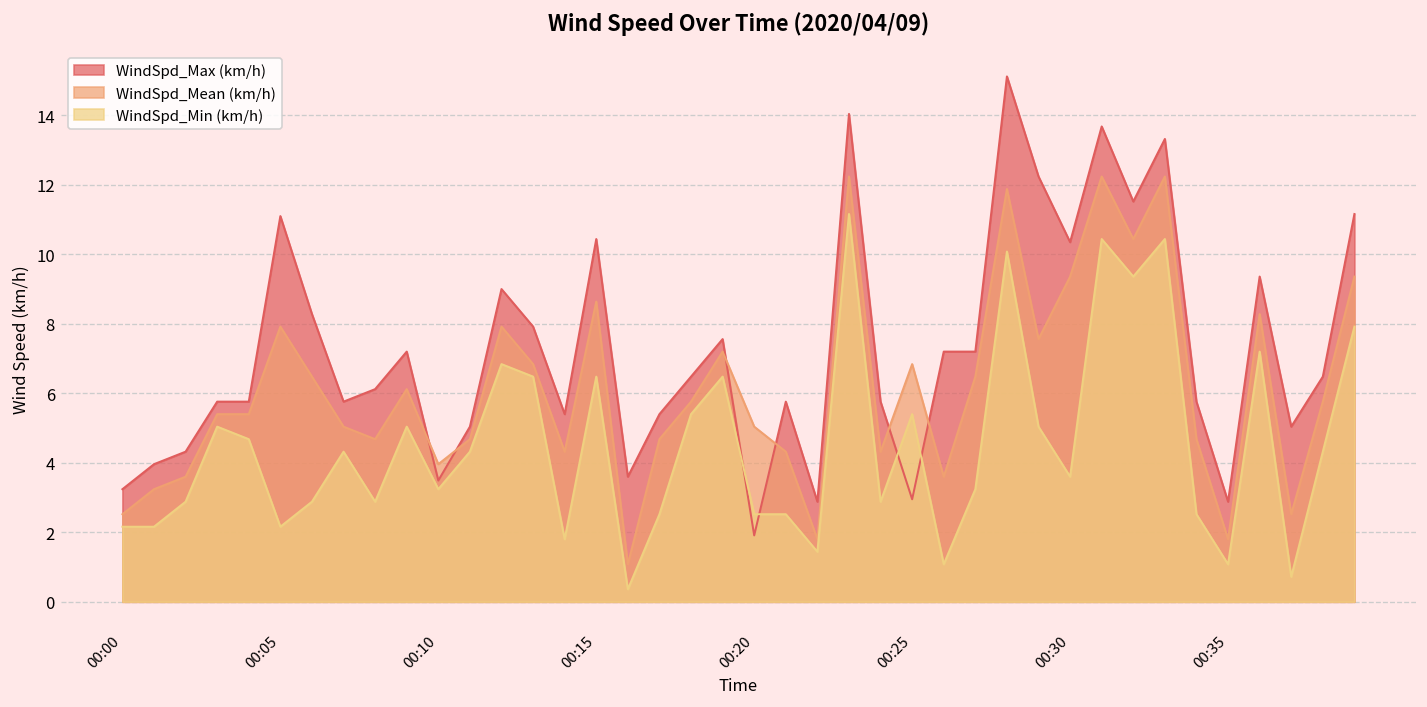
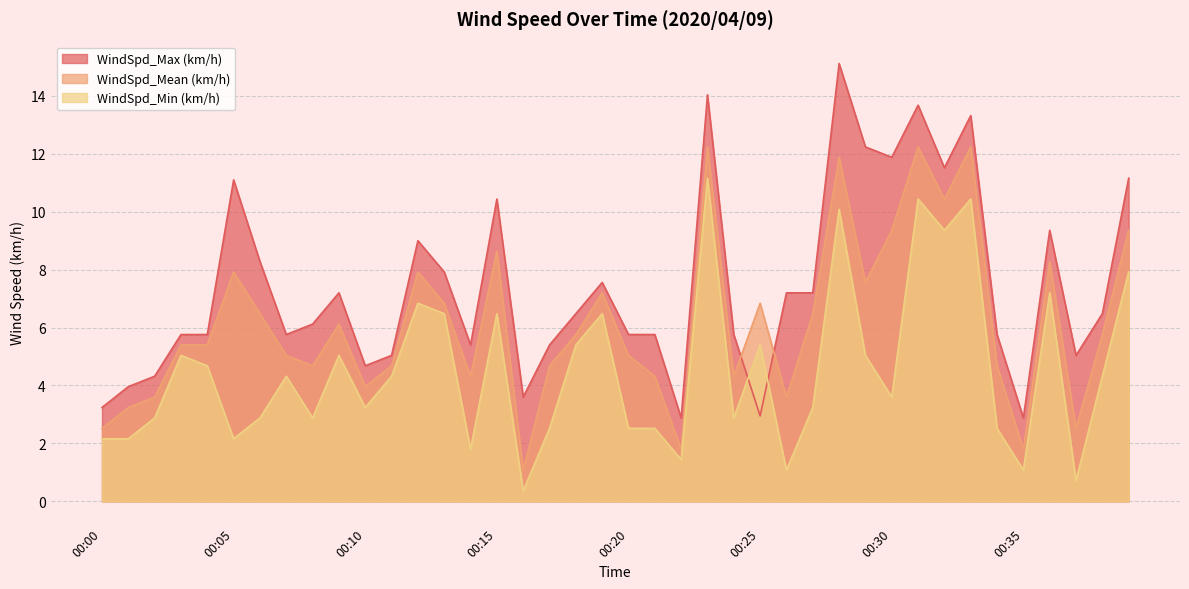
  {
    "WindSpd_Max (km/h)": {
      "00:00": 3.2,
      "00:05": 11.1,
-     "00:10": 3.5,
+     "00:10": 4.7,
      "00:15": 10.4,
-     "00:20": 1.9,
+     "00:20": 5.8,
      "00:25": 3.0,
-     "00:30": 10.4,
+     "00:30": 11.9,
      "00:35": 2.9
    }
  }
